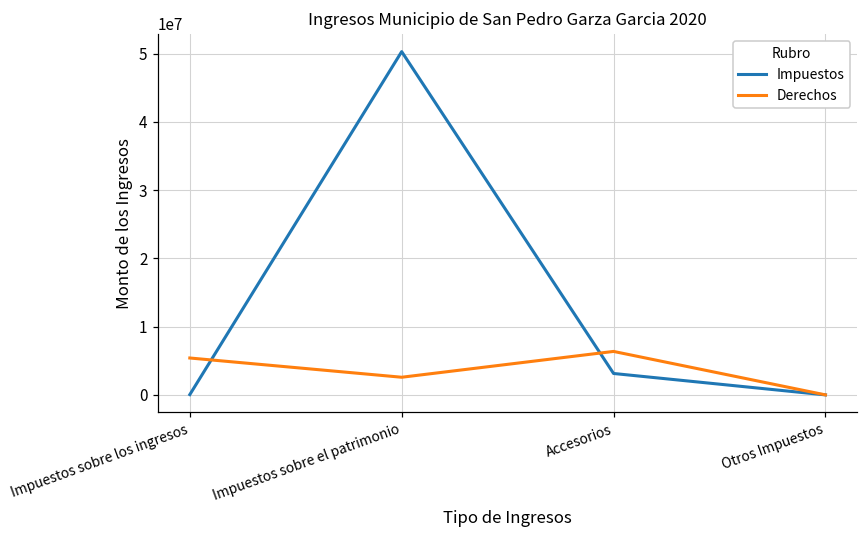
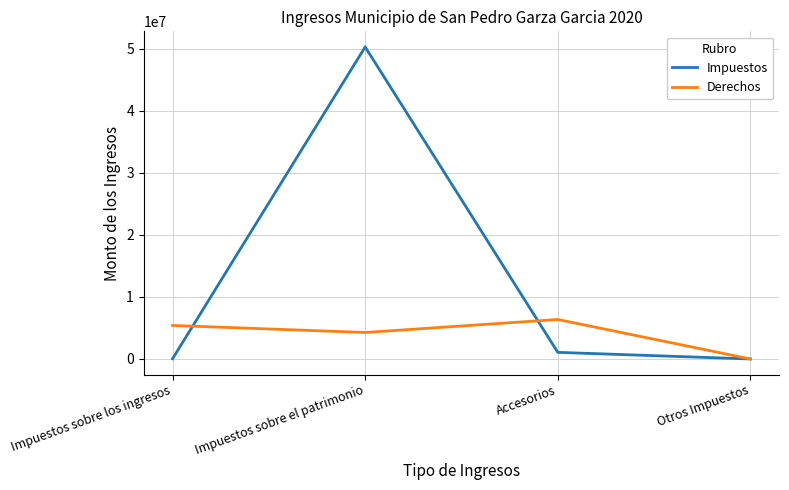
  {
    "Impuestos": {
      "Impuestos sobre los ingresos": 0,
      "Impuestos sobre el patrimonio": 50000000,
-     "Accesorios": 3000000
+     "Accesorios": 1000000
    },
    "Derechos": {
      "Impuestos sobre los ingresos": 5000000,
-     "Impuestos sobre el patrimonio": 3000000,
+     "Impuestos sobre el patrimonio": 4000000,
      "Accesorios": 6000000
    }
  }
